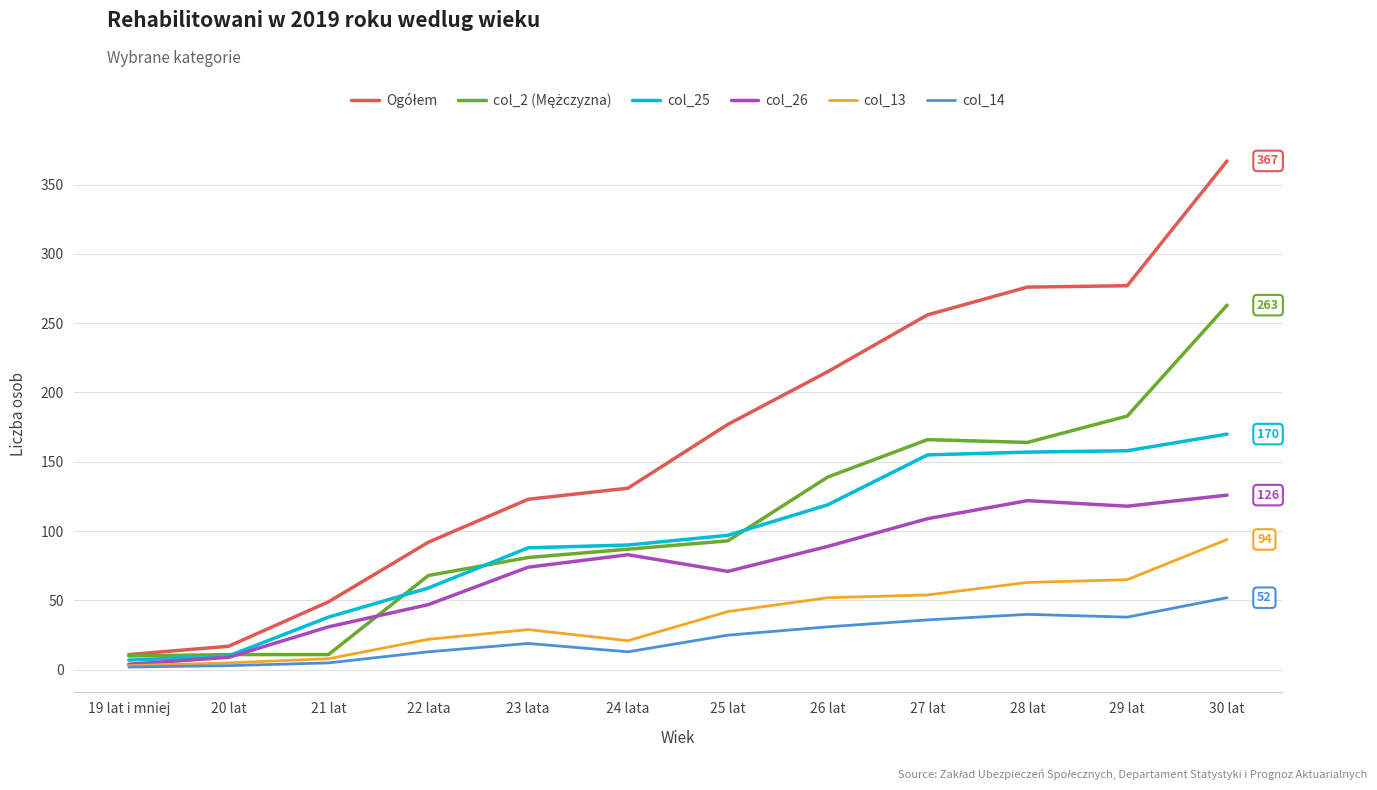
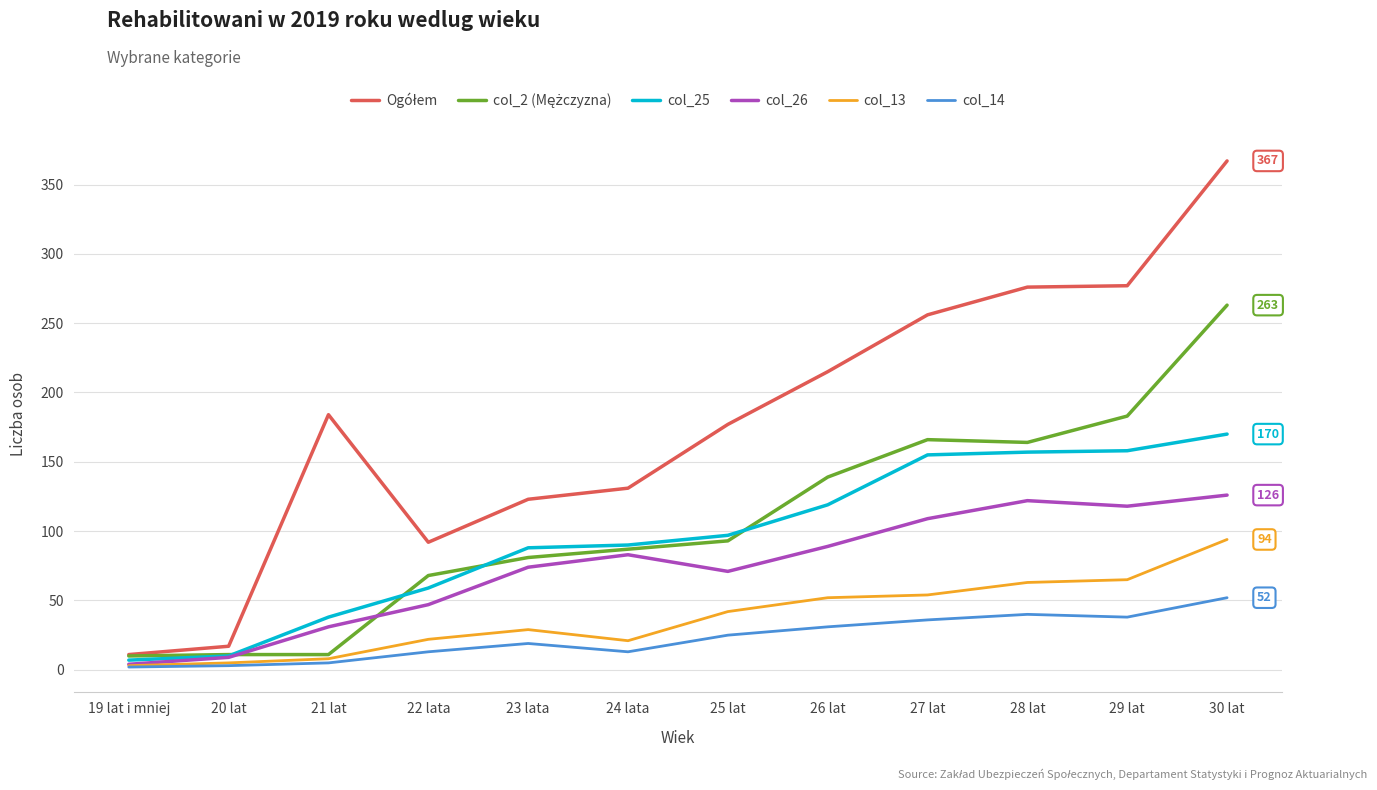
  {
    "Ogółem": {
      "20 lat": 17,
-     "21 lat": 49,
+     "21 lat": 184,
      "22 lata": 92,
      "23 lata": 123,
      "24 lata": 131,
      "25 lat": 177,
      "26 lat": 215,
      "27 lat": 256,
      "28 lat": 276,
      "29 lat": 277,
      "30 lat": 367
    },
    "col_2 (Mężczyzna)": {
      "21 lat": 11,
      "22 lata": 68,
      "23 lata": 81,
      "24 lata": 87,
      "25 lat": 93,
      "26 lat": 139,
      "27 lat": 166,
      "28 lat": 164,
      "29 lat": 183,
      "30 lat": 263
    },
    "col_25": {
      "19 lat i mniej": 7,
      "21 lat": 38,
      "22 lata": 59,
      "23 lata": 88,
      "24 lata": 90,
      "25 lat": 97,
      "26 lat": 119,
      "27 lat": 155,
      "28 lat": 157,
      "29 lat": 158,
      "30 lat": 170
    },
    "col_26": {
      "21 lat": 31,
      "22 lata": 47,
      "23 lata": 74,
      "24 lata": 83,
      "25 lat": 71,
      "26 lat": 89,
      "27 lat": 109,
      "28 lat": 122,
      "29 lat": 118,
      "30 lat": 126
    },
    "col_13": {
      "20 lat": 5,
      "21 lat": 8,
      "22 lata": 22,
      "23 lata": 29,
      "24 lata": 21,
      "25 lat": 42,
      "26 lat": 52,
      "27 lat": 54,
      "28 lat": 63,
      "29 lat": 65
    },
    "col_14": {
      "20 lat": 3,
      "21 lat": 5,
      "22 lata": 13,
      "23 lata": 19,
      "24 lata": 13,
      "25 lat": 25,
      "26 lat": 31,
      "27 lat": 36,
      "28 lat": 40,
      "29 lat": 38
    }
  }
